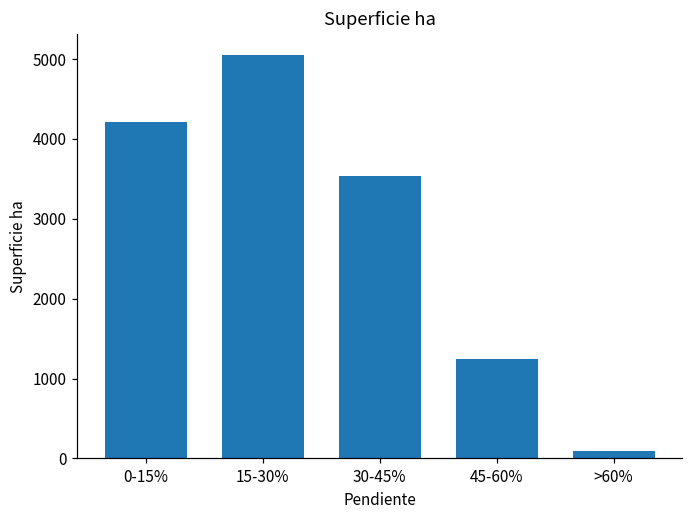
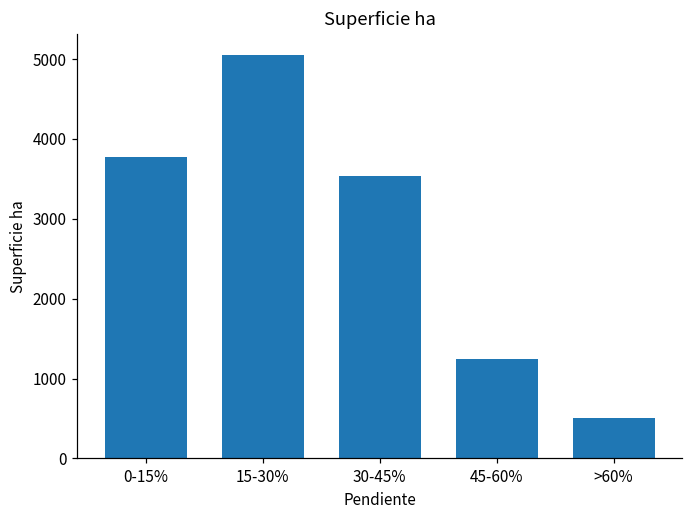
  {
-   "0-15%": 4200,
+   "0-15%": 3800,
    "15-30%": 5100,
    "30-45%": 3500,
    "45-60%": 1200,
-   ">60%": 100
+   ">60%": 500
  }
